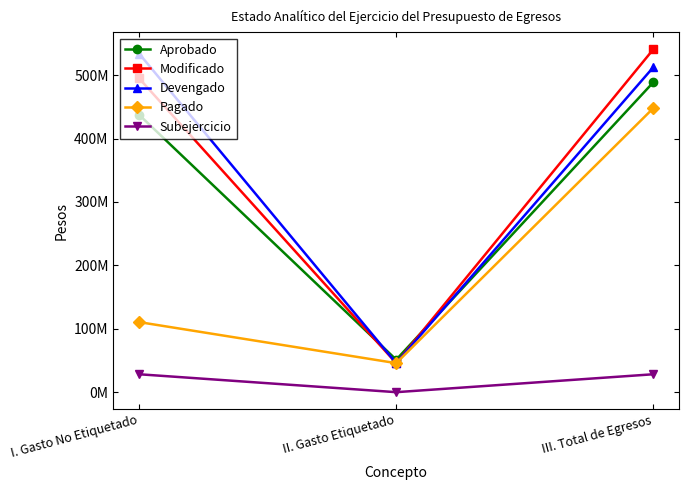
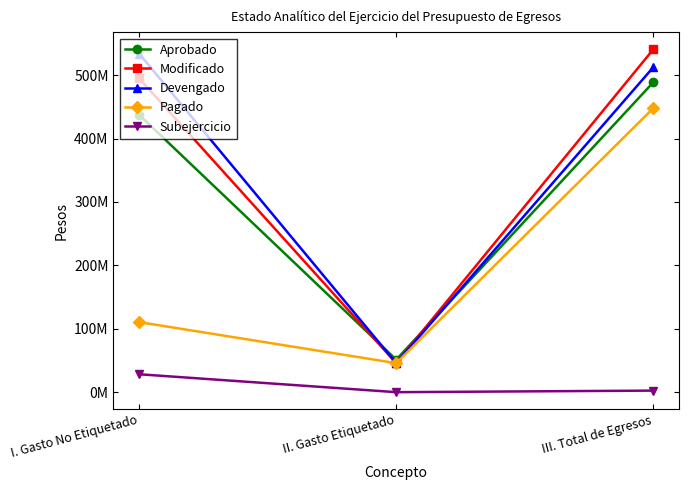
  {
    "Aprobado": {
      "II. Gasto Etiquetado": 50000000,
      "III. Total de Egresos": 490000000
    },
    "Modificado": {
      "III. Total de Egresos": 540000000
    },
    "Devengado": {
      "III. Total de Egresos": 510000000
    },
    "Pagado": {
      "I. Gasto No Etiquetado": 110000000,
      "III. Total de Egresos": 450000000
    },
    "Subejercicio": {
      "I. Gasto No Etiquetado": 30000000,
      "II. Gasto Etiquetado": 0,
-     "III. Total de Egresos": 30000000
+     "III. Total de Egresos": 0
    }
  }
